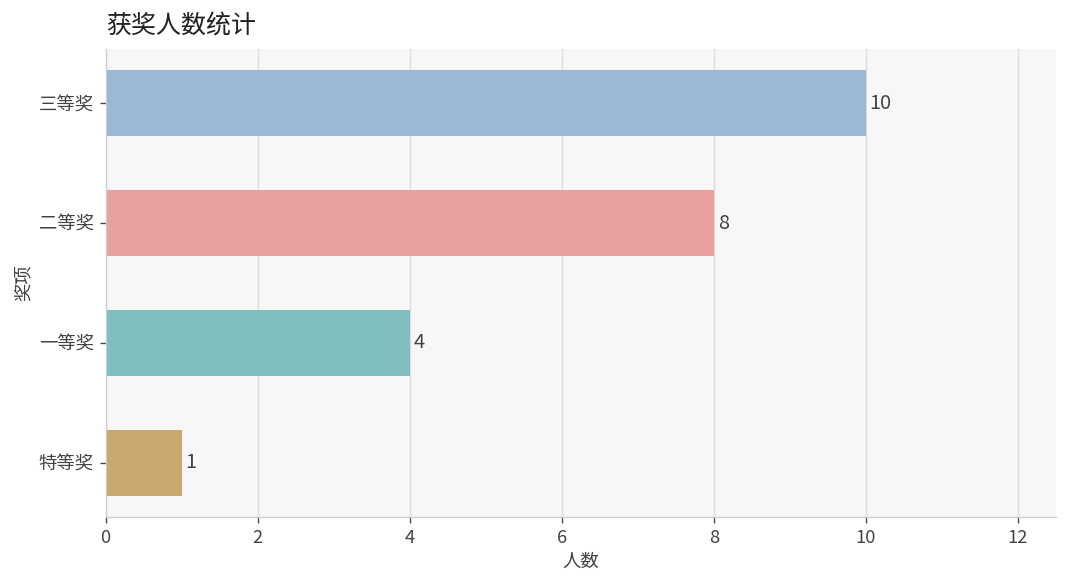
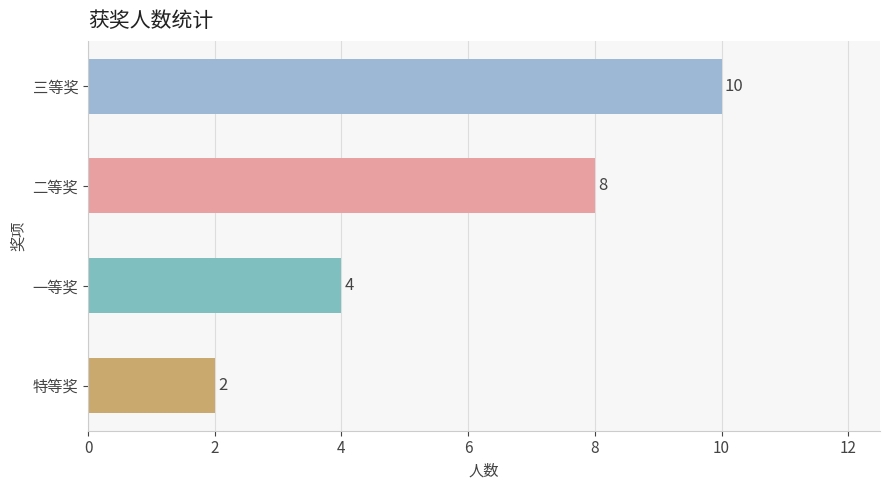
  {
    "三等奖": 10,
    "二等奖": 8,
    "一等奖": 4,
-   "特等奖": 1
+   "特等奖": 2
  }
